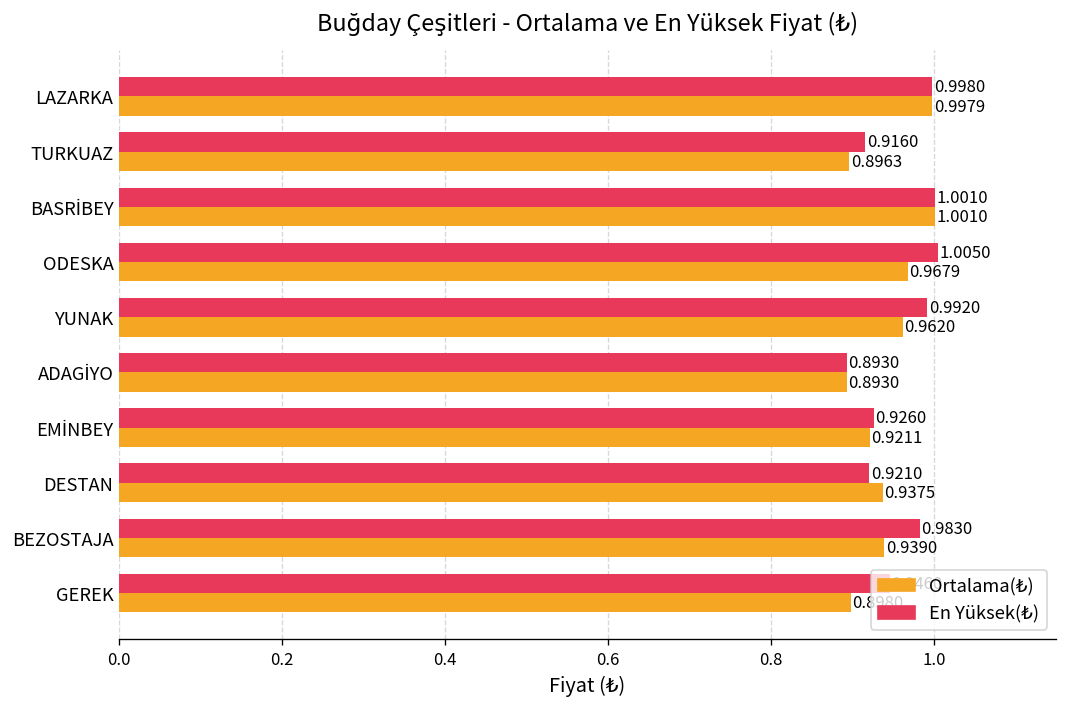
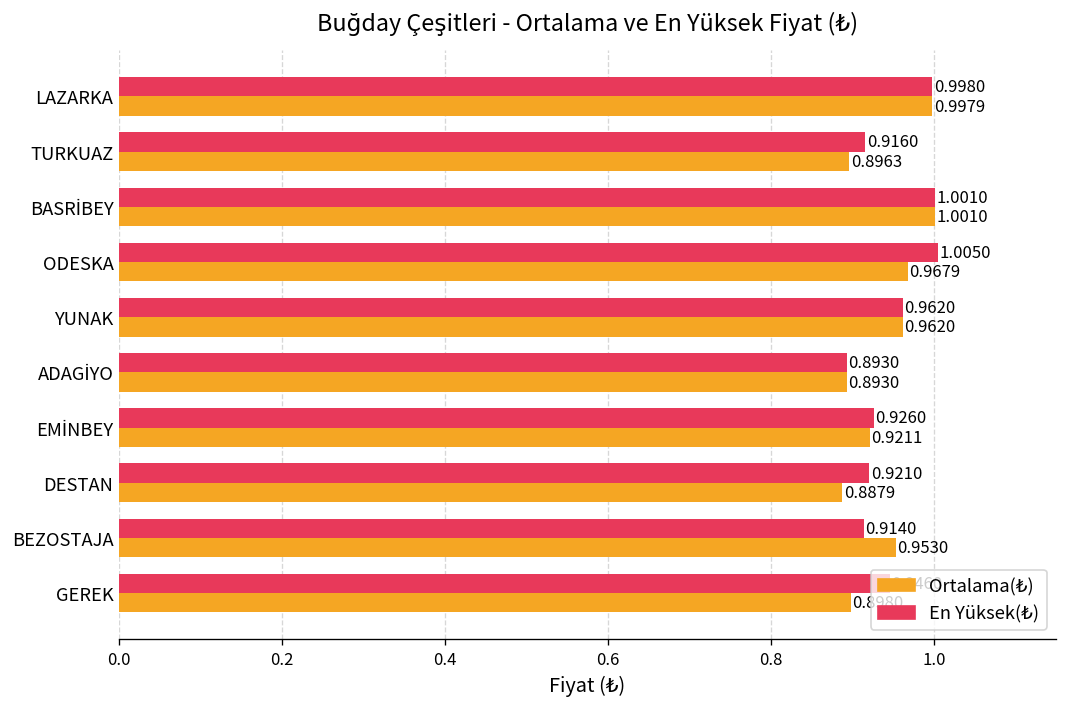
  {
    "Ortalama(₺)": {
      "LAZARKA": 0.9979,
      "TURKUAZ": 0.8963,
      "BASRİBEY": 1.0010,
      "ODESKA": 0.9679,
      "YUNAK": 0.9620,
      "ADAGİYO": 0.8930,
      "EMİNBEY": 0.9211,
-     "DESTAN": 0.9375,
-     "BEZOSTAJA": 0.9390
+     "DESTAN": 0.8879,
+     "BEZOSTAJA": 0.9530
    },
    "En Yüksek(₺)": {
      "LAZARKA": 0.9980,
      "TURKUAZ": 0.9160,
      "BASRİBEY": 1.0010,
      "ODESKA": 1.0050,
-     "YUNAK": 0.9920,
+     "YUNAK": 0.9620,
      "ADAGİYO": 0.8930,
      "EMİNBEY": 0.9260,
      "DESTAN": 0.9210,
-     "BEZOSTAJA": 0.9830
+     "BEZOSTAJA": 0.9140
    }
  }
